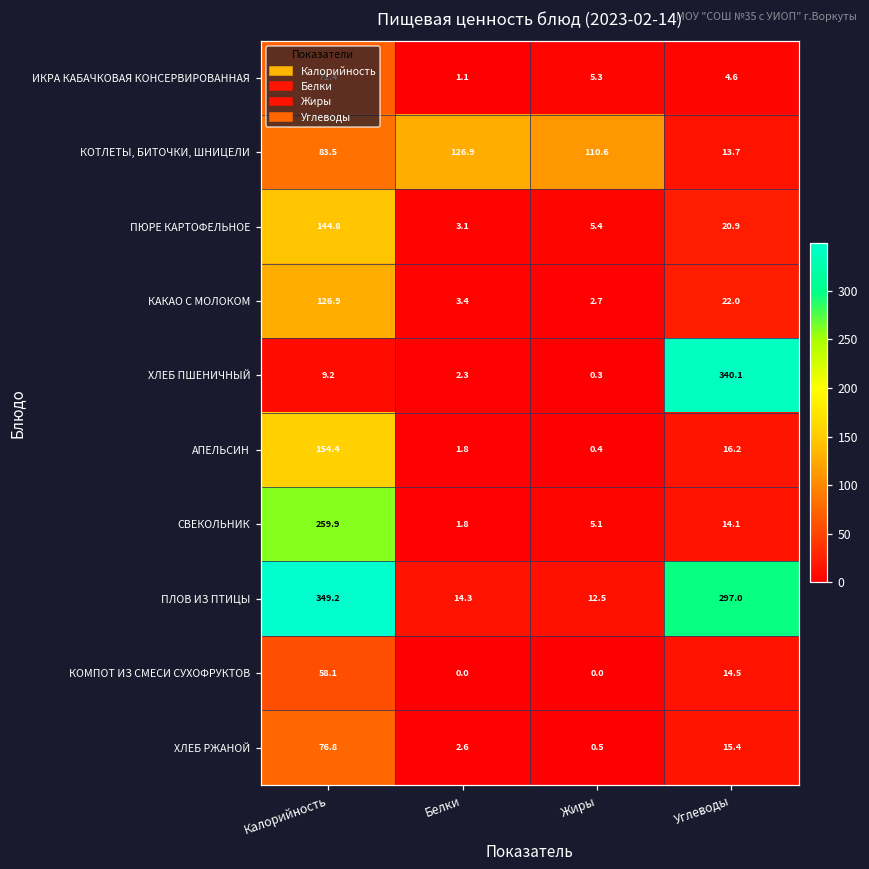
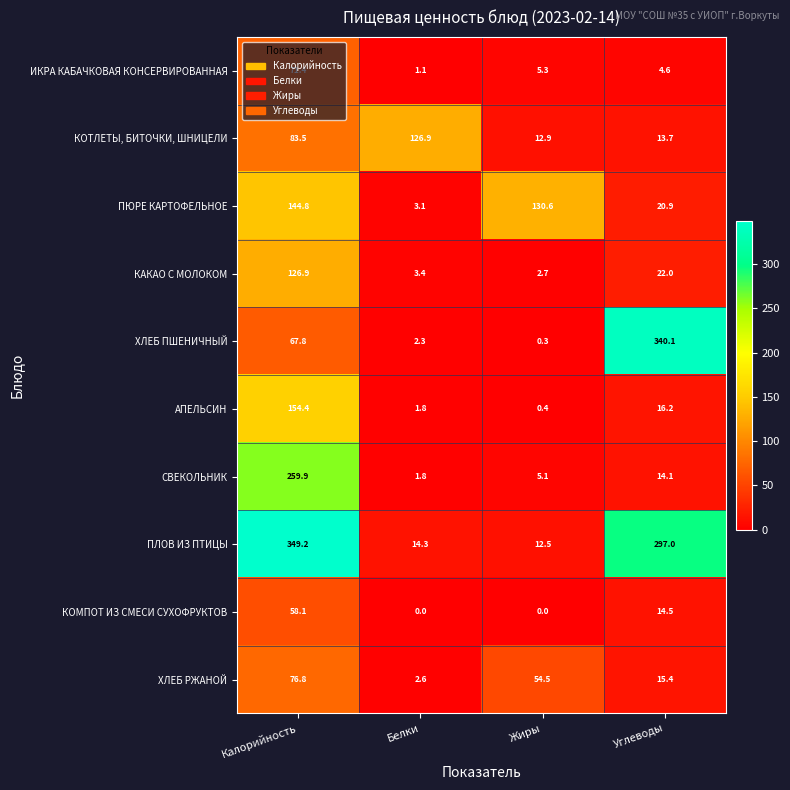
  {
    "ИКРА КАБАЧКОВАЯ КОНСЕРВИРОВАННАЯ": {
      "Белки": 1.1,
      "Жиры": 5.3,
      "Углеводы": 4.6
    },
    "КОТЛЕТЫ, БИТОЧКИ, ШНИЦЕЛИ": {
      "Калорийность": 83.5,
      "Белки": 126.9,
-     "Жиры": 110.6,
+     "Жиры": 12.9,
      "Углеводы": 13.7
    },
    "ПЮРЕ КАРТОФЕЛЬНОЕ": {
      "Калорийность": 144.8,
      "Белки": 3.1,
-     "Жиры": 5.4,
+     "Жиры": 130.6,
      "Углеводы": 20.9
    },
    "КАКАО С МОЛОКОМ": {
      "Калорийность": 126.9,
      "Белки": 3.4,
      "Жиры": 2.7,
      "Углеводы": 22.0
    },
    "ХЛЕБ ПШЕНИЧНЫЙ": {
-     "Калорийность": 9.2,
+     "Калорийность": 67.8,
      "Белки": 2.3,
      "Жиры": 0.3,
      "Углеводы": 340.1
    },
    "АПЕЛЬСИН": {
      "Калорийность": 154.4,
      "Белки": 1.8,
      "Жиры": 0.4,
      "Углеводы": 16.2
    },
    "СВЕКОЛЬНИК": {
      "Калорийность": 259.9,
      "Белки": 1.8,
      "Жиры": 5.1,
      "Углеводы": 14.1
    },
    "ПЛОВ ИЗ ПТИЦЫ": {
      "Калорийность": 349.2,
      "Белки": 14.3,
      "Жиры": 12.5,
      "Углеводы": 297.0
    },
    "КОМПОТ ИЗ СМЕСИ СУХОФРУКТОВ": {
      "Калорийность": 58.1,
      "Белки": 0.0,
      "Жиры": 0.0,
      "Углеводы": 14.5
    },
    "ХЛЕБ РЖАНОЙ": {
      "Калорийность": 76.8,
      "Белки": 2.6,
-     "Жиры": 0.5,
+     "Жиры": 54.5,
      "Углеводы": 15.4
    }
  }
